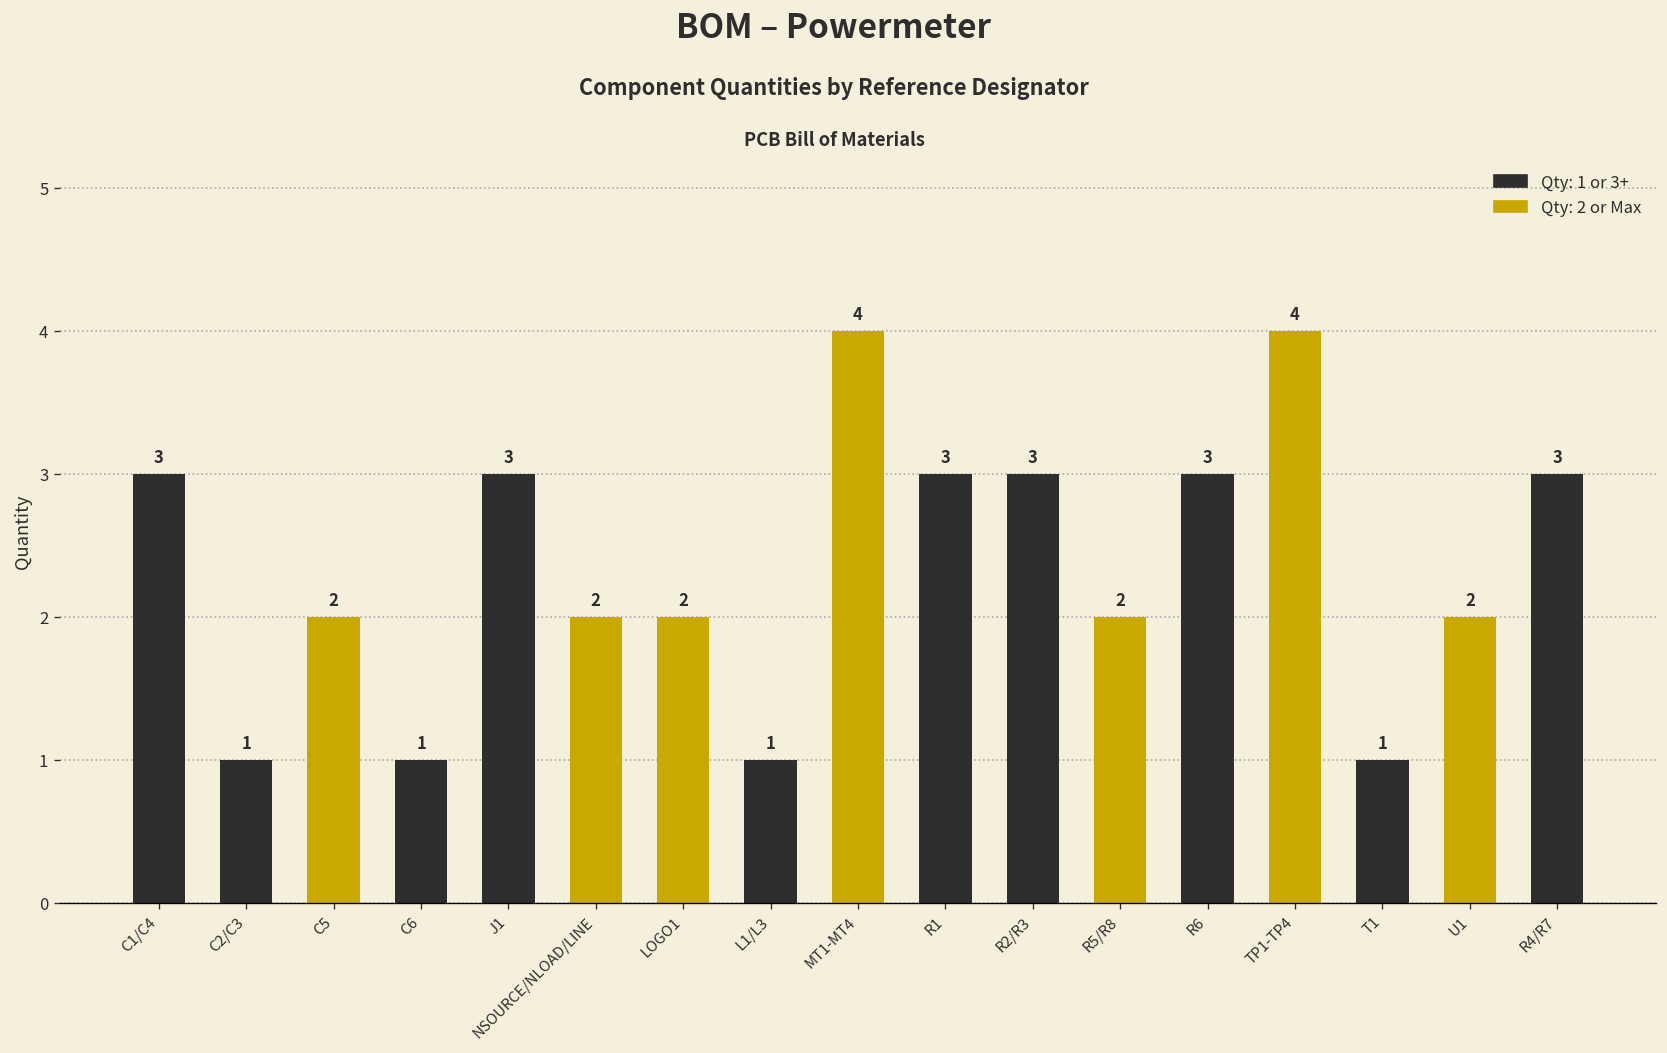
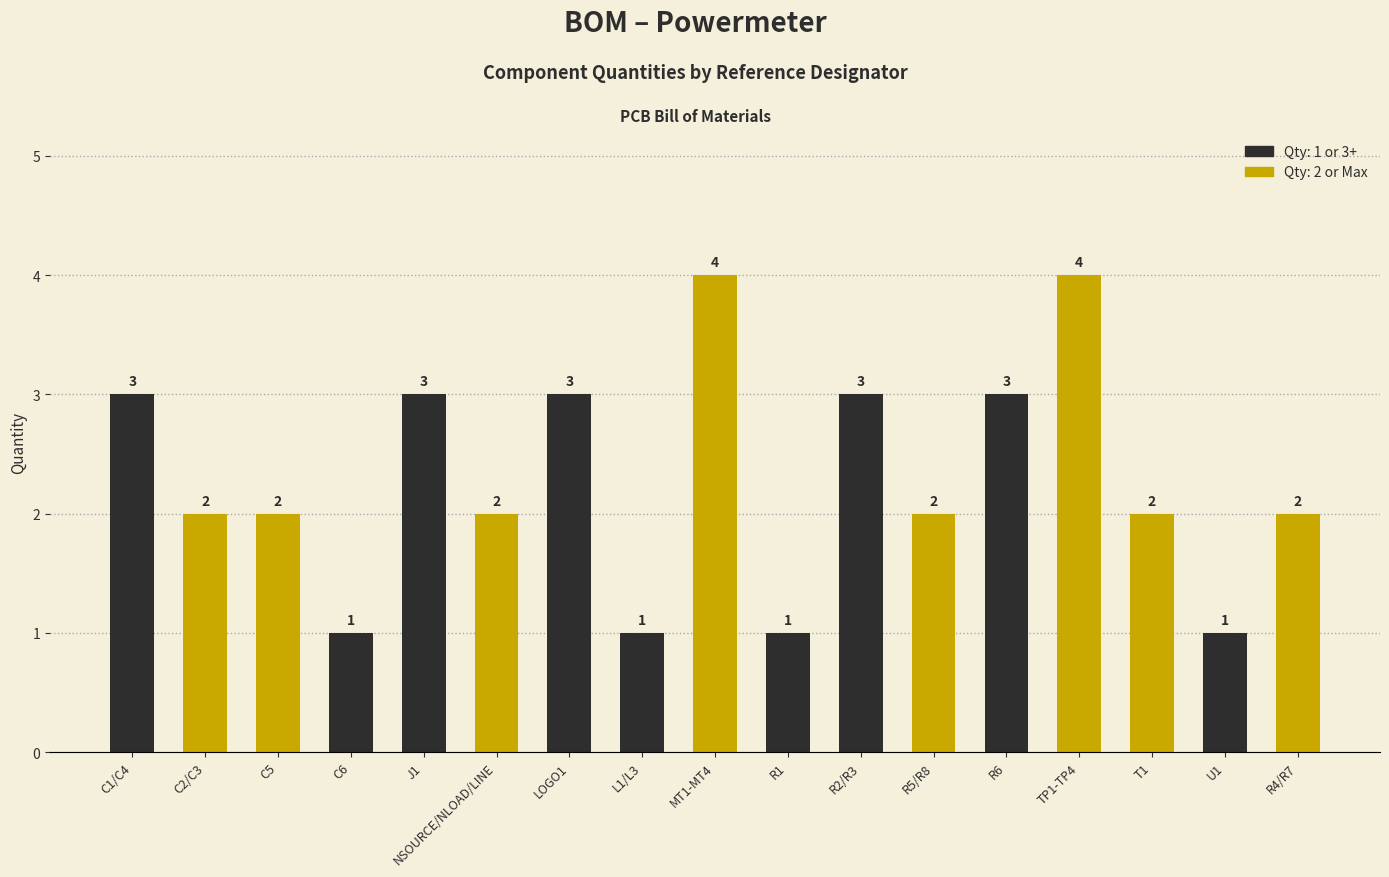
  {
    "C1/C4": 3,
-   "C2/C3": 1,
+   "C2/C3": 2,
    "C5": 2,
    "C6": 1,
    "J1": 3,
    "NSOURCE/NLOAD/LINE": 2,
-   "LOGO1": 2,
+   "LOGO1": 3,
    "L1/L3": 1,
    "MT1-MT4": 4,
-   "R1": 3,
+   "R1": 1,
    "R2/R3": 3,
    "R5/R8": 2,
    "R6": 3,
    "TP1-TP4": 4,
-   "T1": 1,
-   "U1": 2,
-   "R4/R7": 3
+   "T1": 2,
+   "U1": 1,
+   "R4/R7": 2
  }
